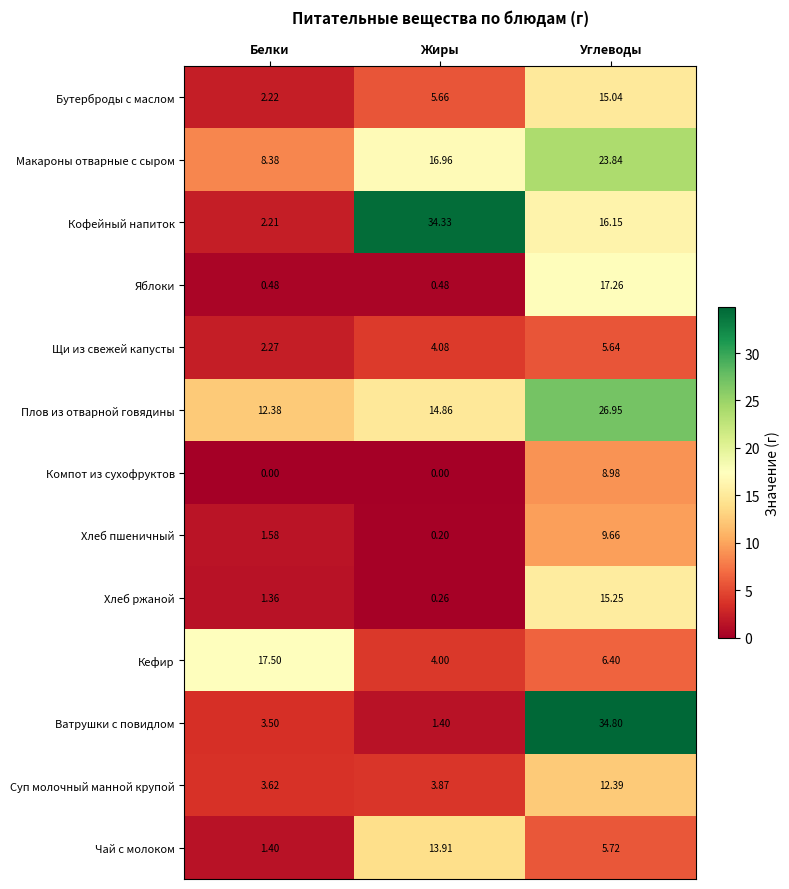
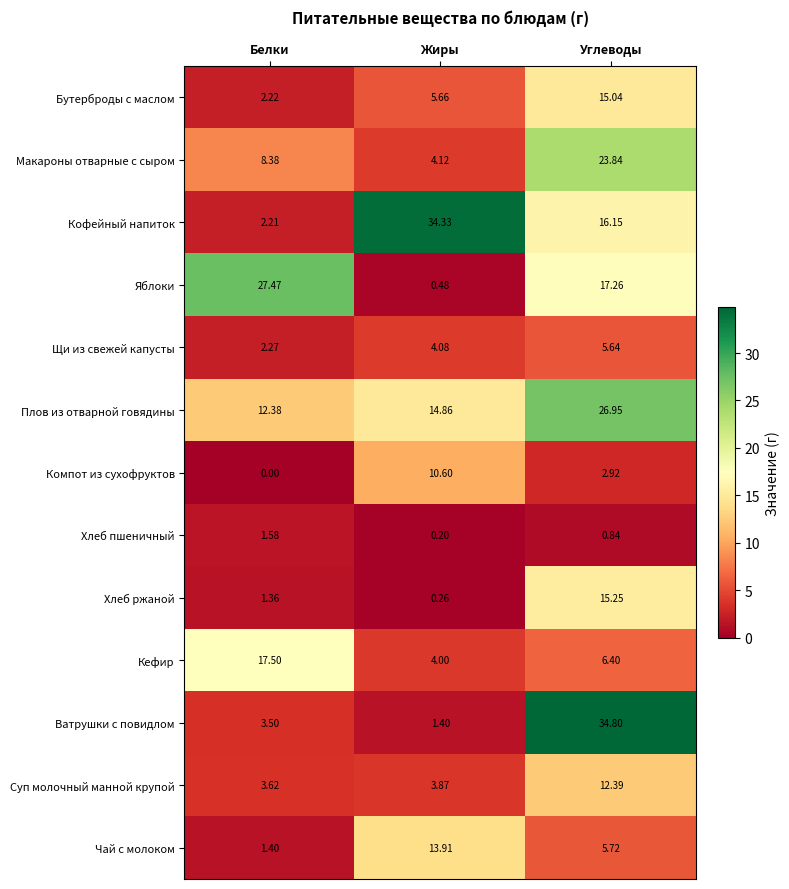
  {
    "Бутерброды с маслом": {
      "Белки": 2.22,
      "Жиры": 5.66,
      "Углеводы": 15.04
    },
    "Макароны отварные с сыром": {
      "Белки": 8.38,
-     "Жиры": 16.96,
+     "Жиры": 4.12,
      "Углеводы": 23.84
    },
    "Кофейный напиток": {
      "Белки": 2.21,
      "Жиры": 34.33,
      "Углеводы": 16.15
    },
    "Яблоки": {
-     "Белки": 0.48,
+     "Белки": 27.47,
      "Жиры": 0.48,
      "Углеводы": 17.26
    },
    "Щи из свежей капусты": {
      "Белки": 2.27,
      "Жиры": 4.08,
      "Углеводы": 5.64
    },
    "Плов из отварной говядины": {
      "Белки": 12.38,
      "Жиры": 14.86,
      "Углеводы": 26.95
    },
    "Компот из сухофруктов": {
      "Белки": 0.00,
-     "Жиры": 0.00,
-     "Углеводы": 8.98
+     "Жиры": 10.60,
+     "Углеводы": 2.92
    },
    "Хлеб пшеничный": {
      "Белки": 1.58,
      "Жиры": 0.20,
-     "Углеводы": 9.66
+     "Углеводы": 0.84
    },
    "Хлеб ржаной": {
      "Белки": 1.36,
      "Жиры": 0.26,
      "Углеводы": 15.25
    },
    "Кефир": {
      "Белки": 17.50,
      "Жиры": 4.00,
      "Углеводы": 6.40
    },
    "Ватрушки с повидлом": {
      "Белки": 3.50,
      "Жиры": 1.40,
      "Углеводы": 34.80
    },
    "Суп молочный манной крупой": {
      "Белки": 3.62,
      "Жиры": 3.87,
      "Углеводы": 12.39
    },
    "Чай с молоком": {
      "Белки": 1.40,
      "Жиры": 13.91,
      "Углеводы": 5.72
    }
  }
